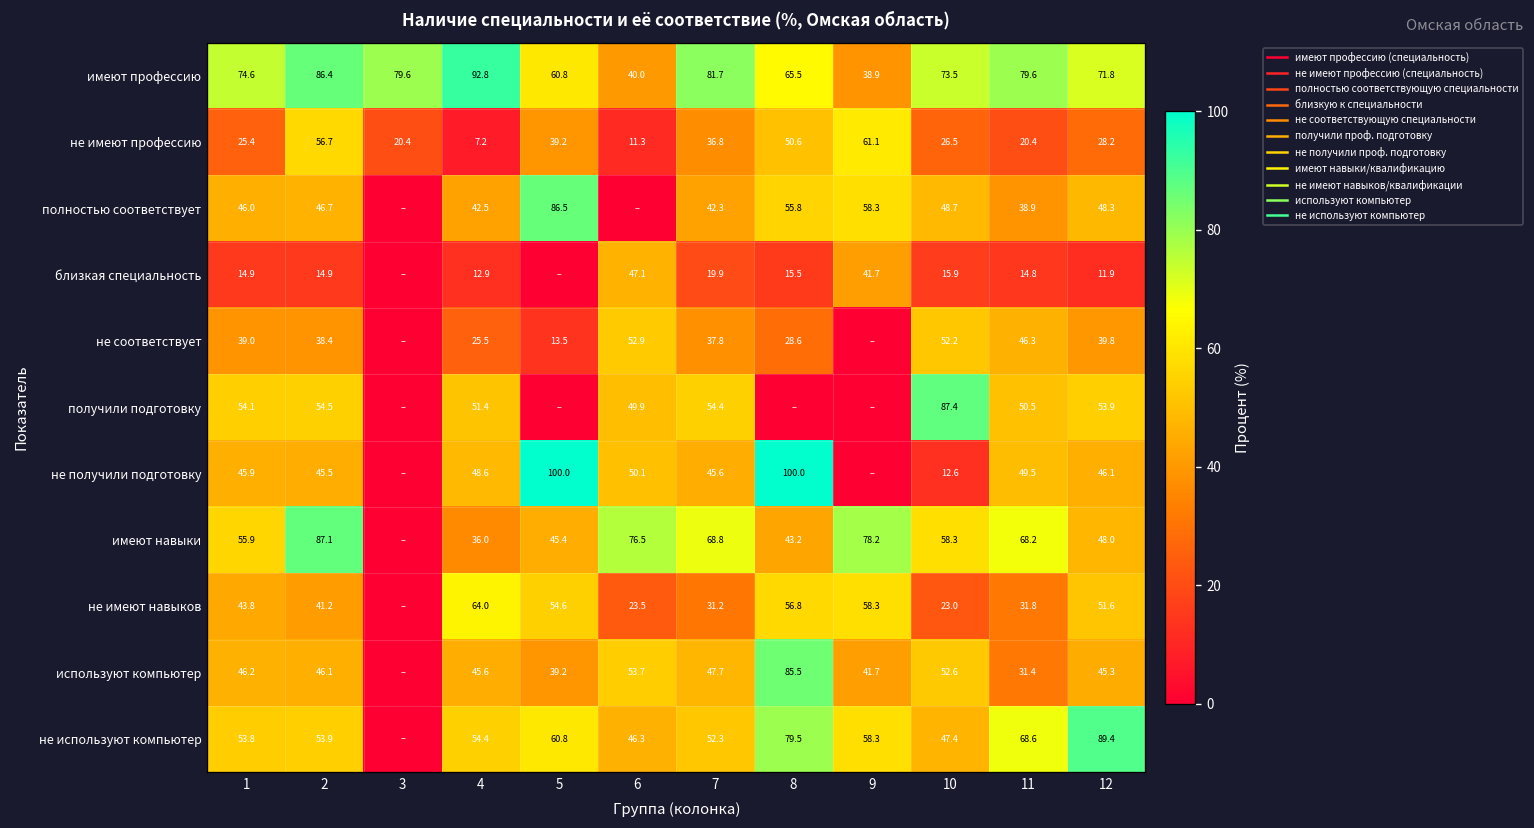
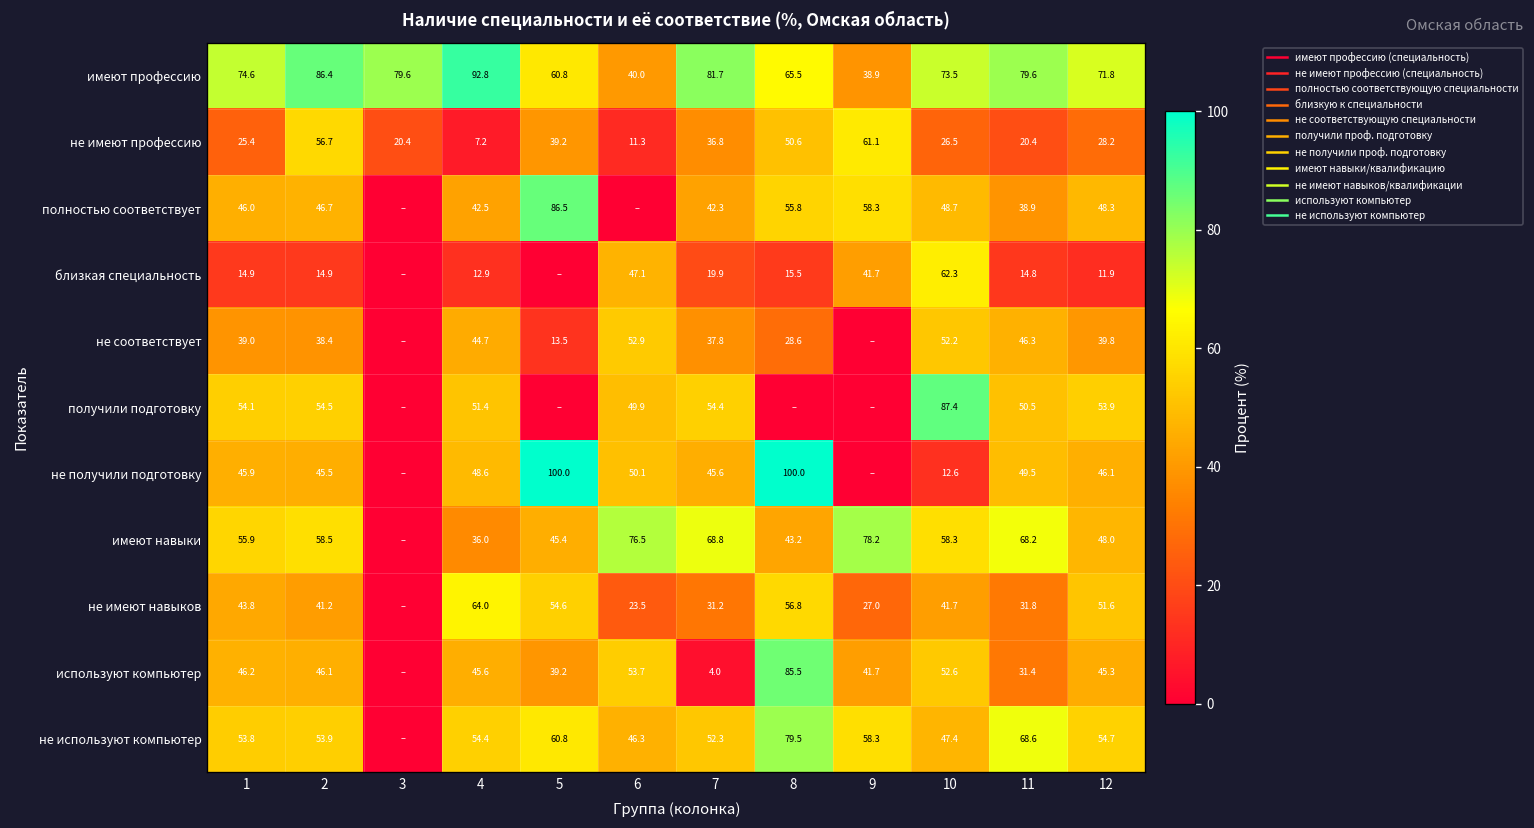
  {
    "имеют профессию": {
      "1": 74.6,
      "2": 86.4,
      "3": 79.6,
      "4": 92.8,
      "5": 60.8,
      "6": 40.0,
      "7": 81.7,
      "8": 65.5,
      "9": 38.9,
      "10": 73.5,
      "11": 79.6,
      "12": 71.8
    },
    "не имеют профессию": {
      "1": 25.4,
      "2": 56.7,
      "3": 20.4,
      "4": 7.2,
      "5": 39.2,
      "6": 11.3,
      "7": 36.8,
      "8": 50.6,
      "9": 61.1,
      "10": 26.5,
      "11": 20.4,
      "12": 28.2
    },
    "полностью соответствует": {
      "1": 46.0,
      "2": 46.7,
      "4": 42.5,
      "5": 86.5,
      "7": 42.3,
      "8": 55.8,
      "9": 58.3,
      "10": 48.7,
      "11": 38.9,
      "12": 48.3
    },
    "близкая специальность": {
      "1": 14.9,
      "2": 14.9,
      "4": 12.9,
      "6": 47.1,
      "7": 19.9,
      "8": 15.5,
      "9": 41.7,
-     "10": 15.9,
+     "10": 62.3,
      "11": 14.8,
      "12": 11.9
    },
    "не соответствует": {
      "1": 39.0,
      "2": 38.4,
-     "4": 25.5,
+     "4": 44.7,
      "5": 13.5,
      "6": 52.9,
      "7": 37.8,
      "8": 28.6,
      "10": 52.2,
      "11": 46.3,
      "12": 39.8
    },
    "получили подготовку": {
      "1": 54.1,
      "2": 54.5,
      "4": 51.4,
      "6": 49.9,
      "7": 54.4,
      "10": 87.4,
      "11": 50.5,
      "12": 53.9
    },
    "не получили подготовку": {
      "1": 45.9,
      "2": 45.5,
      "4": 48.6,
      "5": 100.0,
      "6": 50.1,
      "7": 45.6,
      "8": 100.0,
      "10": 12.6,
      "11": 49.5,
      "12": 46.1
    },
    "имеют навыки": {
      "1": 55.9,
-     "2": 87.1,
+     "2": 58.5,
      "4": 36.0,
      "5": 45.4,
      "6": 76.5,
      "7": 68.8,
      "8": 43.2,
      "9": 78.2,
      "10": 58.3,
      "11": 68.2,
      "12": 48.0
    },
    "не имеют навыков": {
      "1": 43.8,
      "2": 41.2,
      "4": 64.0,
      "5": 54.6,
      "6": 23.5,
      "7": 31.2,
      "8": 56.8,
-     "9": 58.3,
-     "10": 23.0,
+     "9": 27.0,
+     "10": 41.7,
      "11": 31.8,
      "12": 51.6
    },
    "используют компьютер": {
      "1": 46.2,
      "2": 46.1,
      "4": 45.6,
      "5": 39.2,
      "6": 53.7,
-     "7": 47.7,
+     "7": 4.0,
      "8": 85.5,
      "9": 41.7,
      "10": 52.6,
      "11": 31.4,
      "12": 45.3
    },
    "не используют компьютер": {
      "1": 53.8,
      "2": 53.9,
      "4": 54.4,
      "5": 60.8,
      "6": 46.3,
      "7": 52.3,
      "8": 79.5,
      "9": 58.3,
      "10": 47.4,
      "11": 68.6,
-     "12": 89.4
+     "12": 54.7
    }
  }
